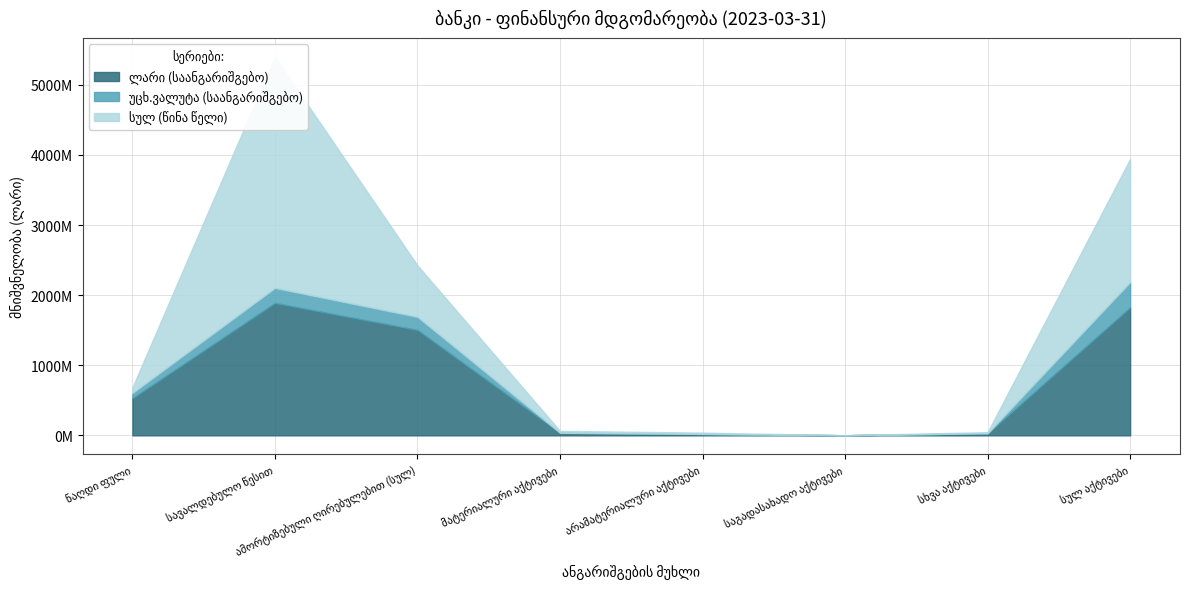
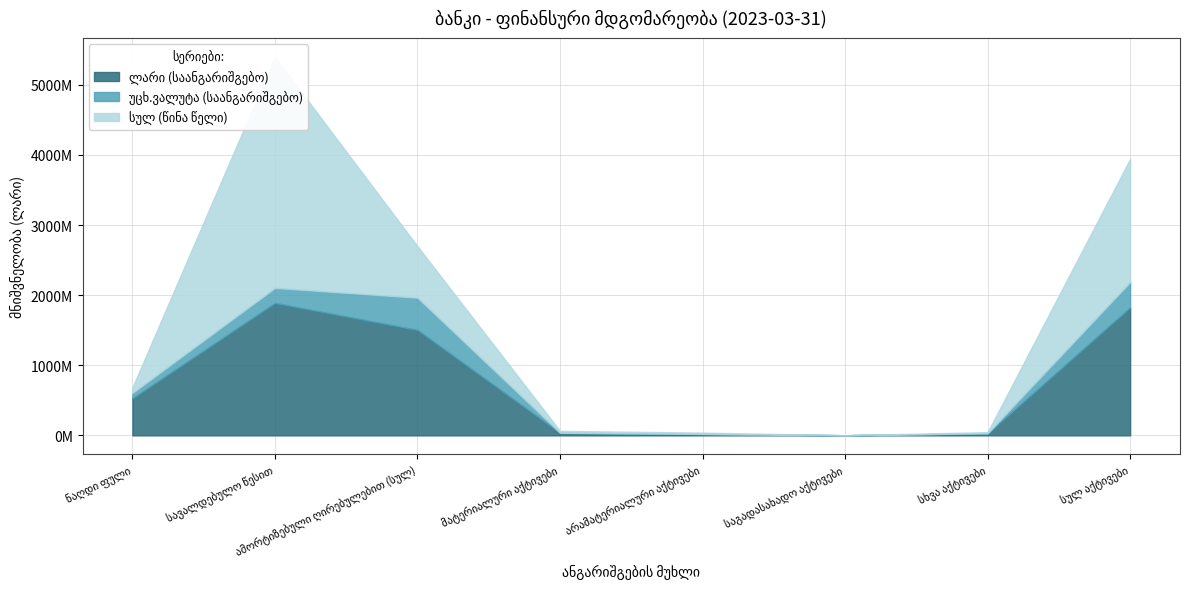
  {
    "ლარი (საანგარიშგებო)": {
      "ნაღდი ფული": 500000000,
      "სავალდებულო წესით": 1900000000,
      "ამორტიზებული ღირებულებით (სულ)": 1500000000,
      "სულ აქტივები": 1800000000
    },
    "უცხ.ვალუტა (საანგარიშგებო)": {
      "ნაღდი ფული": 100000000,
      "სავალდებულო წესით": 200000000,
-     "ამორტიზებული ღირებულებით (სულ)": 200000000,
+     "ამორტიზებული ღირებულებით (სულ)": 500000000,
      "სულ აქტივები": 400000000
    },
    "სულ (წინა წელი)": {
      "ნაღდი ფული": 100000000,
      "ამორტიზებული ღირებულებით (სულ)": 700000000,
      "სულ აქტივები": 1800000000
    }
  }
